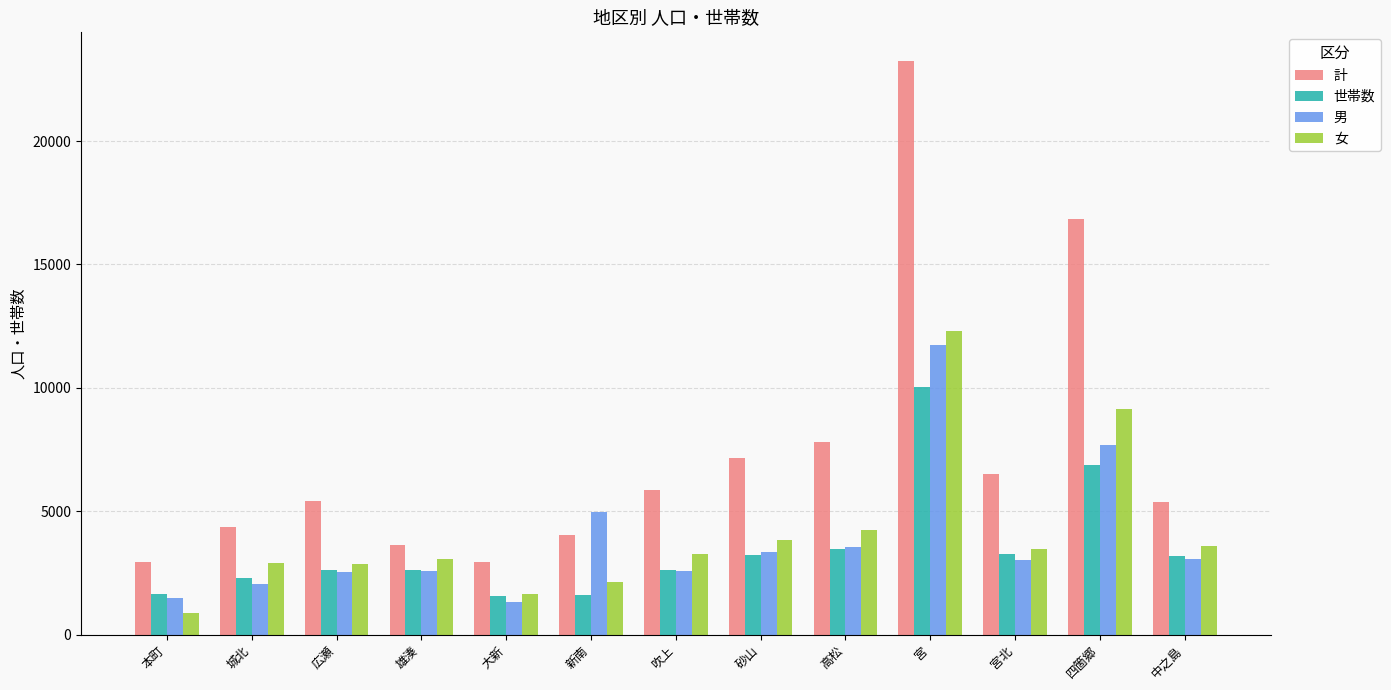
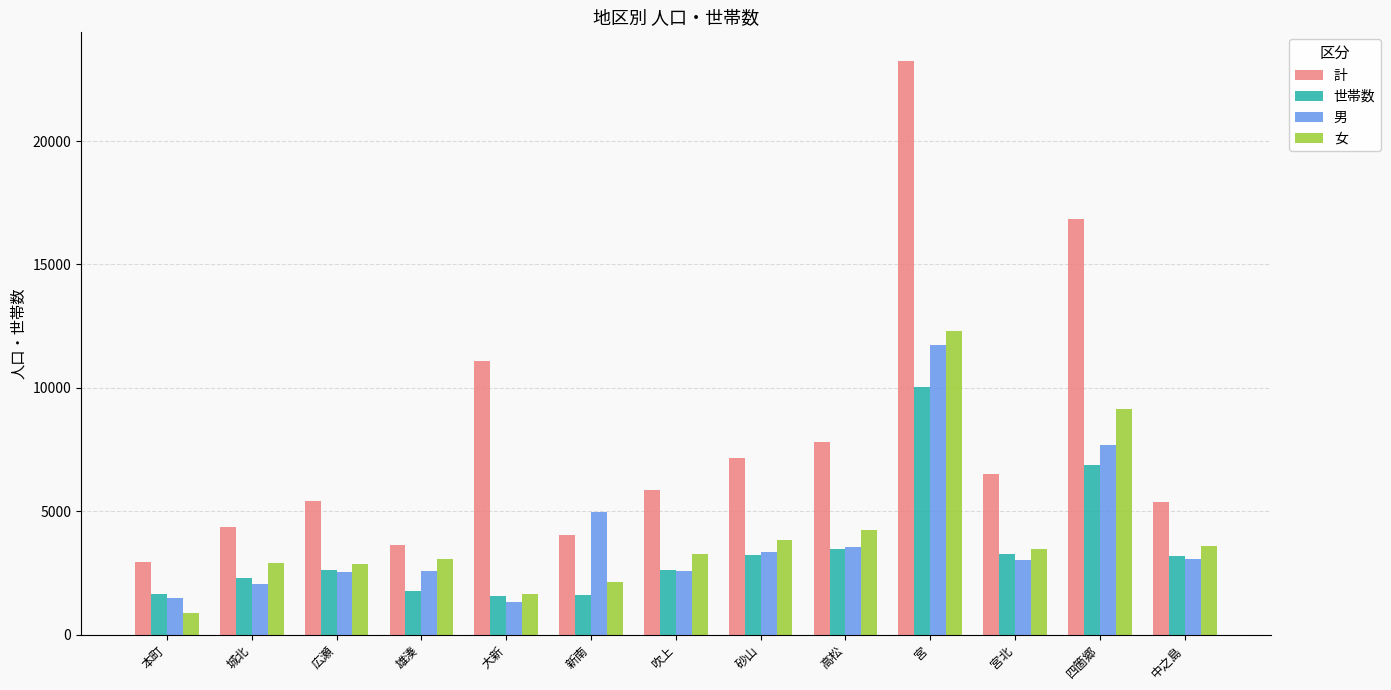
  {
    "計": {
      "本町": 2900,
      "城北": 4300,
      "広瀬": 5400,
      "雄湊": 3600,
-     "大新": 2900,
+     "大新": 11100,
      "新南": 4100,
      "吹上": 5900,
      "砂山": 7100,
      "高松": 7800,
      "宮": 23200,
      "宮北": 6500,
      "四箇郷": 16800,
      "中之島": 5400
    },
    "世帯数": {
      "本町": 1600,
      "城北": 2300,
      "広瀬": 2600,
-     "雄湊": 2600,
+     "雄湊": 1800,
      "大新": 1600,
      "新南": 1600,
      "吹上": 2600,
      "砂山": 3200,
      "高松": 3500,
      "宮": 10000,
      "宮北": 3300,
      "四箇郷": 6900,
      "中之島": 3200
    },
    "男": {
      "本町": 1500,
      "城北": 2000,
      "広瀬": 2500,
      "雄湊": 2600,
      "大新": 1300,
      "新南": 5000,
      "吹上": 2600,
      "砂山": 3300,
      "高松": 3600,
      "宮": 11700,
      "宮北": 3000,
      "四箇郷": 7700,
      "中之島": 3100
    },
    "女": {
      "本町": 900,
      "城北": 2900,
      "広瀬": 2900,
      "雄湊": 3100,
      "大新": 1600,
      "新南": 2100,
      "吹上": 3300,
      "砂山": 3800,
      "高松": 4200,
      "宮": 12300,
      "宮北": 3500,
      "四箇郷": 9100,
      "中之島": 3600
    }
  }
